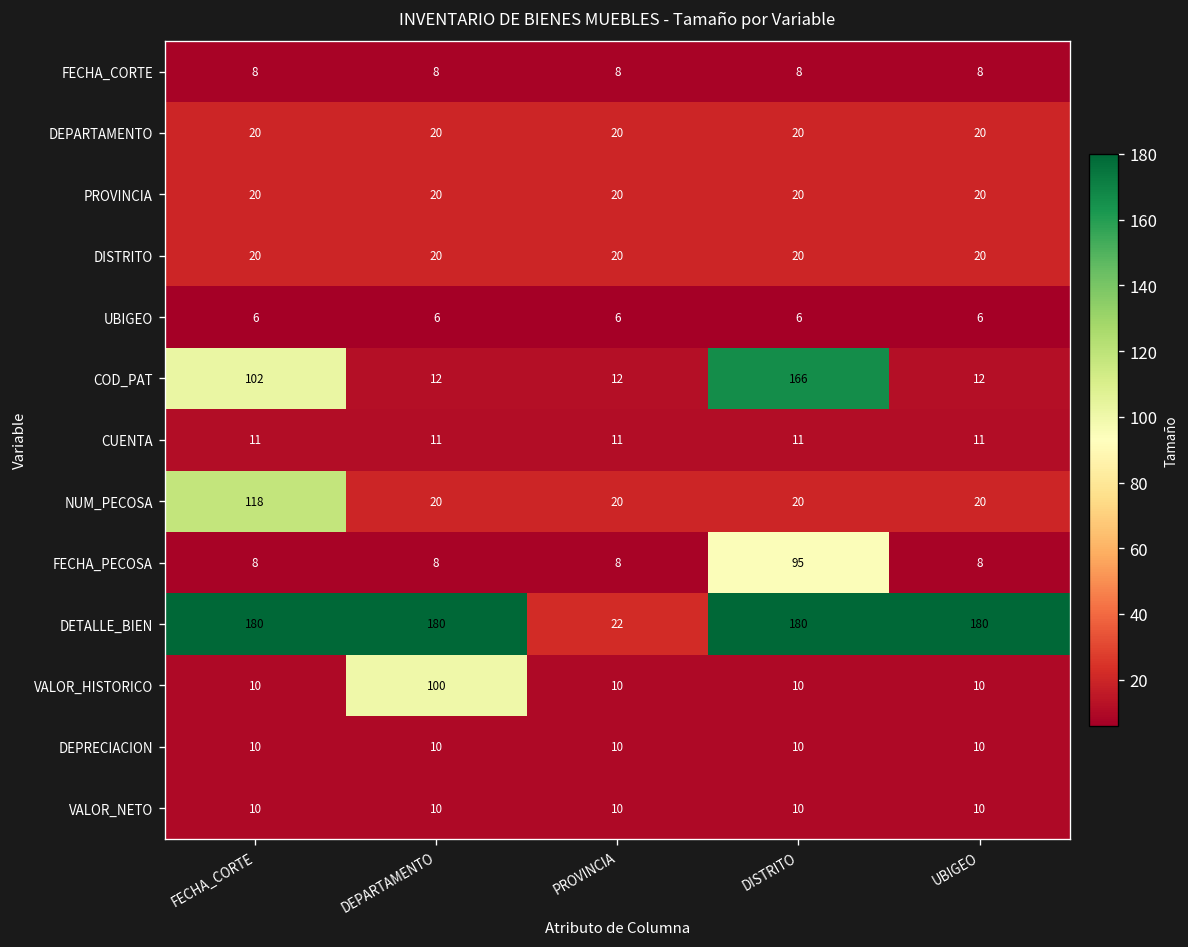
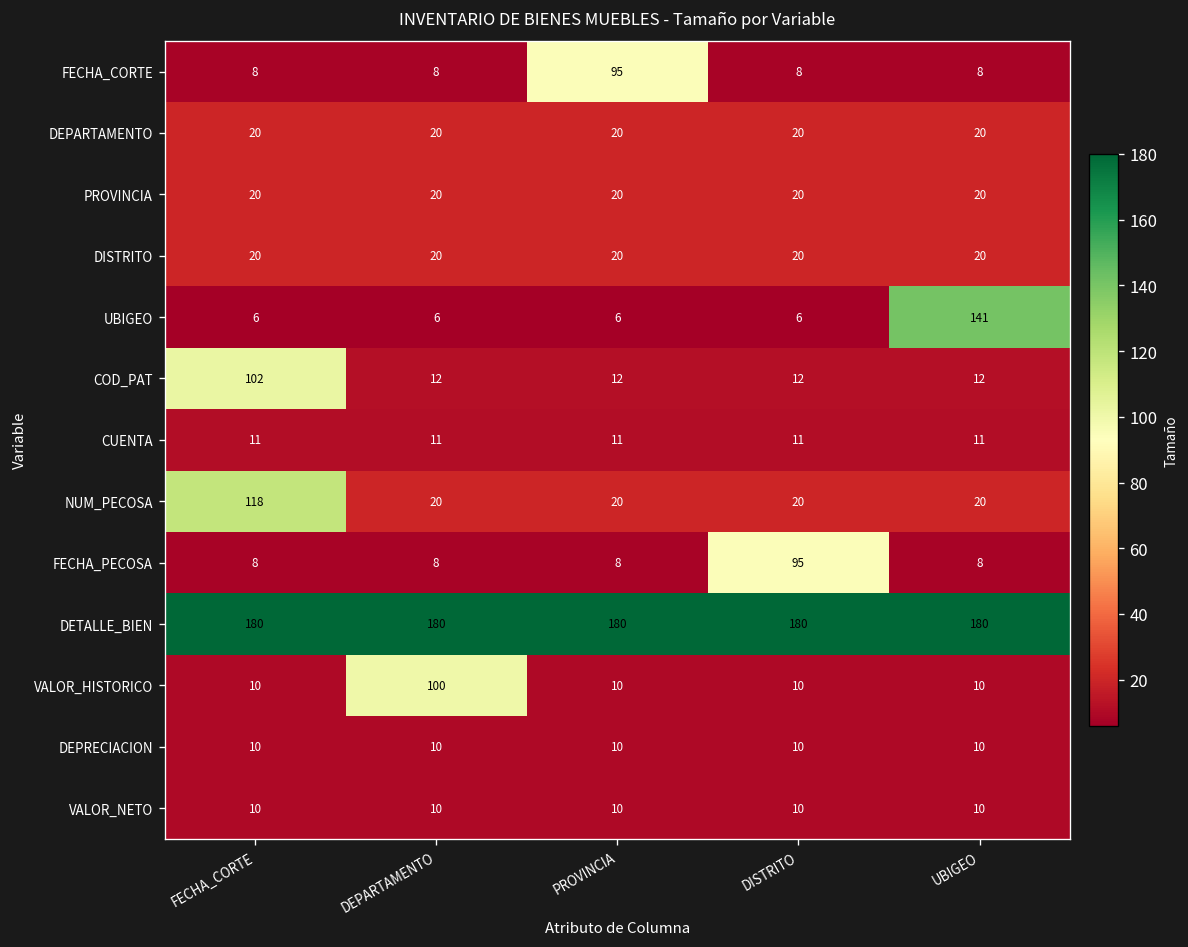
  {
    "FECHA_CORTE": {
      "FECHA_CORTE": 8,
      "DEPARTAMENTO": 8,
-     "PROVINCIA": 8,
+     "PROVINCIA": 95,
      "DISTRITO": 8,
      "UBIGEO": 8
    },
    "DEPARTAMENTO": {
      "FECHA_CORTE": 20,
      "DEPARTAMENTO": 20,
      "PROVINCIA": 20,
      "DISTRITO": 20,
      "UBIGEO": 20
    },
    "PROVINCIA": {
      "FECHA_CORTE": 20,
      "DEPARTAMENTO": 20,
      "PROVINCIA": 20,
      "DISTRITO": 20,
      "UBIGEO": 20
    },
    "DISTRITO": {
      "FECHA_CORTE": 20,
      "DEPARTAMENTO": 20,
      "PROVINCIA": 20,
      "DISTRITO": 20,
      "UBIGEO": 20
    },
    "UBIGEO": {
      "FECHA_CORTE": 6,
      "DEPARTAMENTO": 6,
      "PROVINCIA": 6,
      "DISTRITO": 6,
-     "UBIGEO": 6
+     "UBIGEO": 141
    },
    "COD_PAT": {
      "FECHA_CORTE": 102,
      "DEPARTAMENTO": 12,
      "PROVINCIA": 12,
-     "DISTRITO": 166,
+     "DISTRITO": 12,
      "UBIGEO": 12
    },
    "CUENTA": {
      "FECHA_CORTE": 11,
      "DEPARTAMENTO": 11,
      "PROVINCIA": 11,
      "DISTRITO": 11,
      "UBIGEO": 11
    },
    "NUM_PECOSA": {
      "FECHA_CORTE": 118,
      "DEPARTAMENTO": 20,
      "PROVINCIA": 20,
      "DISTRITO": 20,
      "UBIGEO": 20
    },
    "FECHA_PECOSA": {
      "FECHA_CORTE": 8,
      "DEPARTAMENTO": 8,
      "PROVINCIA": 8,
      "DISTRITO": 95,
      "UBIGEO": 8
    },
    "DETALLE_BIEN": {
      "FECHA_CORTE": 180,
      "DEPARTAMENTO": 180,
-     "PROVINCIA": 22,
+     "PROVINCIA": 180,
      "DISTRITO": 180,
      "UBIGEO": 180
    },
    "VALOR_HISTORICO": {
      "FECHA_CORTE": 10,
      "DEPARTAMENTO": 100,
      "PROVINCIA": 10,
      "DISTRITO": 10,
      "UBIGEO": 10
    },
    "DEPRECIACION": {
      "FECHA_CORTE": 10,
      "DEPARTAMENTO": 10,
      "PROVINCIA": 10,
      "DISTRITO": 10,
      "UBIGEO": 10
    },
    "VALOR_NETO": {
      "FECHA_CORTE": 10,
      "DEPARTAMENTO": 10,
      "PROVINCIA": 10,
      "DISTRITO": 10,
      "UBIGEO": 10
    }
  }
